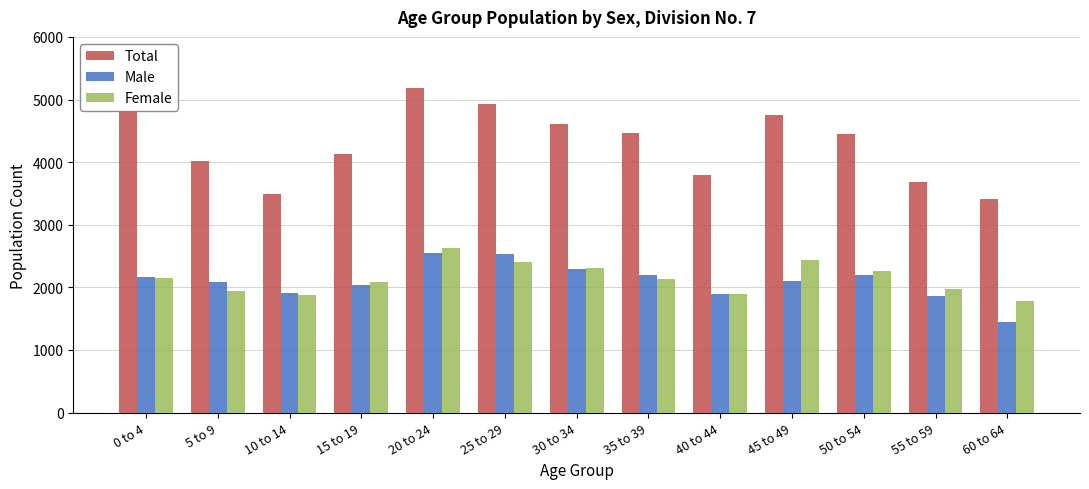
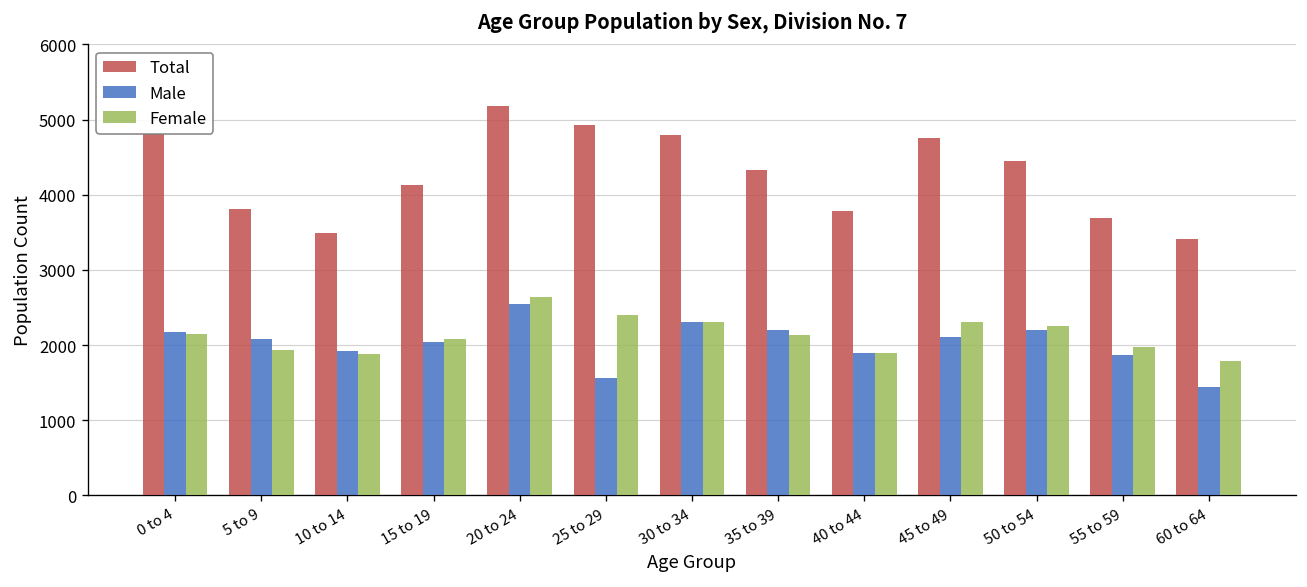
  {
    "Total": {
      "0 to 4": 4800,
-     "5 to 9": 4000,
+     "5 to 9": 3800,
      "10 to 14": 3500,
      "15 to 19": 4100,
      "20 to 24": 5200,
      "25 to 29": 4900,
-     "30 to 34": 4600,
-     "35 to 39": 4500,
+     "30 to 34": 4800,
+     "35 to 39": 4300,
      "40 to 44": 3800,
      "45 to 49": 4800,
      "50 to 54": 4500,
      "55 to 59": 3700,
      "60 to 64": 3400
    },
    "Male": {
      "0 to 4": 2200,
      "5 to 9": 2100,
      "10 to 14": 1900,
      "15 to 19": 2000,
      "20 to 24": 2500,
-     "25 to 29": 2500,
+     "25 to 29": 1600,
      "30 to 34": 2300,
      "35 to 39": 2200,
      "40 to 44": 1900,
      "45 to 49": 2100,
      "50 to 54": 2200,
      "55 to 59": 1900,
      "60 to 64": 1400
    },
    "Female": {
      "0 to 4": 2100,
      "5 to 9": 1900,
      "10 to 14": 1900,
      "15 to 19": 2100,
      "20 to 24": 2600,
      "25 to 29": 2400,
      "30 to 34": 2300,
      "35 to 39": 2100,
      "40 to 44": 1900,
-     "45 to 49": 2400,
+     "45 to 49": 2300,
      "50 to 54": 2300,
      "55 to 59": 2000,
      "60 to 64": 1800
    }
  }
